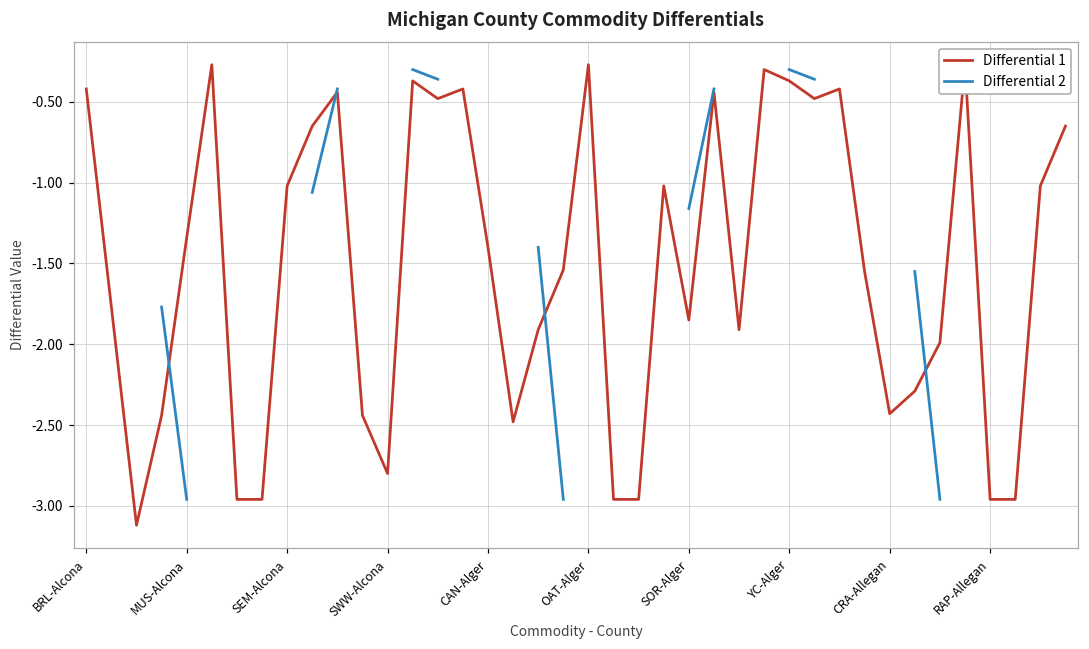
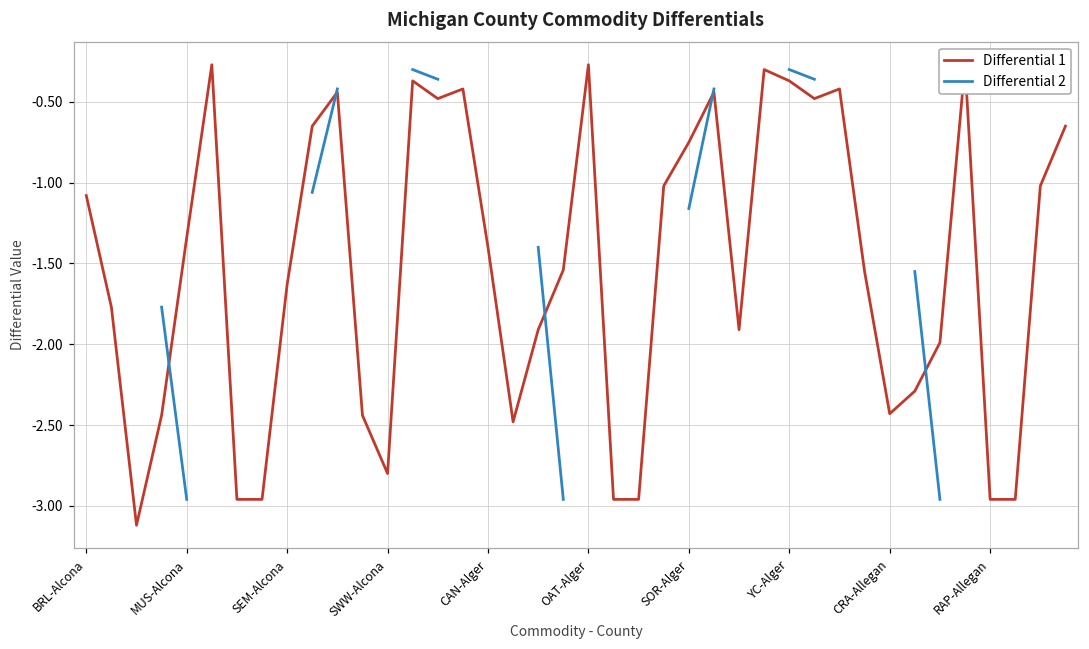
  {
    "Differential 1": {
-     "BRL-Alcona": -0.42,
+     "BRL-Alcona": -1.08,
      "MUS-Alcona": -1.34,
-     "SEM-Alcona": -1.02,
+     "SEM-Alcona": -1.63,
      "SWW-Alcona": -2.80,
      "CAN-Alger": -1.40,
      "OAT-Alger": -0.27,
-     "SOR-Alger": -1.85,
+     "SOR-Alger": -0.75,
      "YC-Alger": -0.37,
      "CRA-Allegan": -2.43,
      "RAP-Allegan": -2.96
    },
    "Differential 2": {
      "MUS-Alcona": -2.96,
      "CAN-Alger": -2.51,
      "SOR-Alger": -1.16,
      "YC-Alger": -0.30
    }
  }
